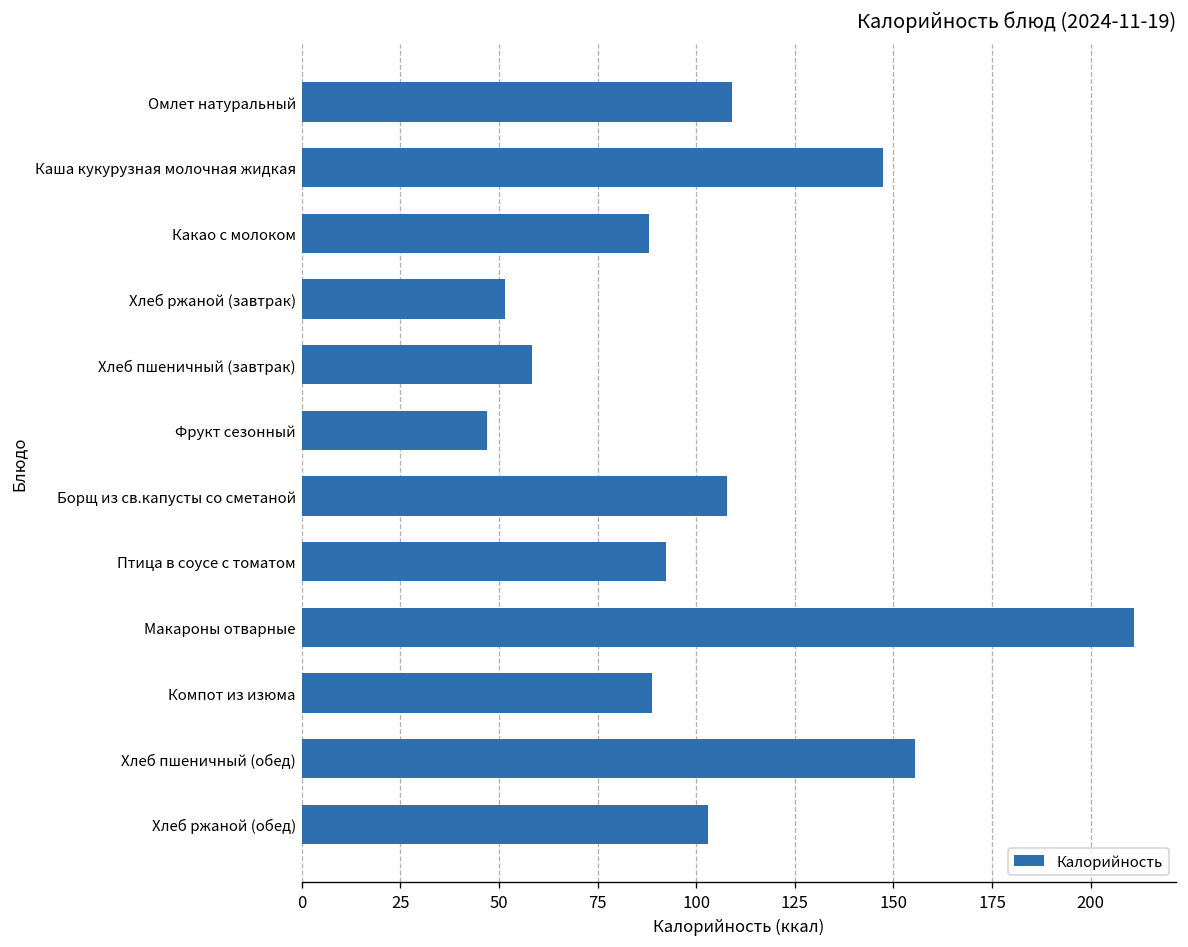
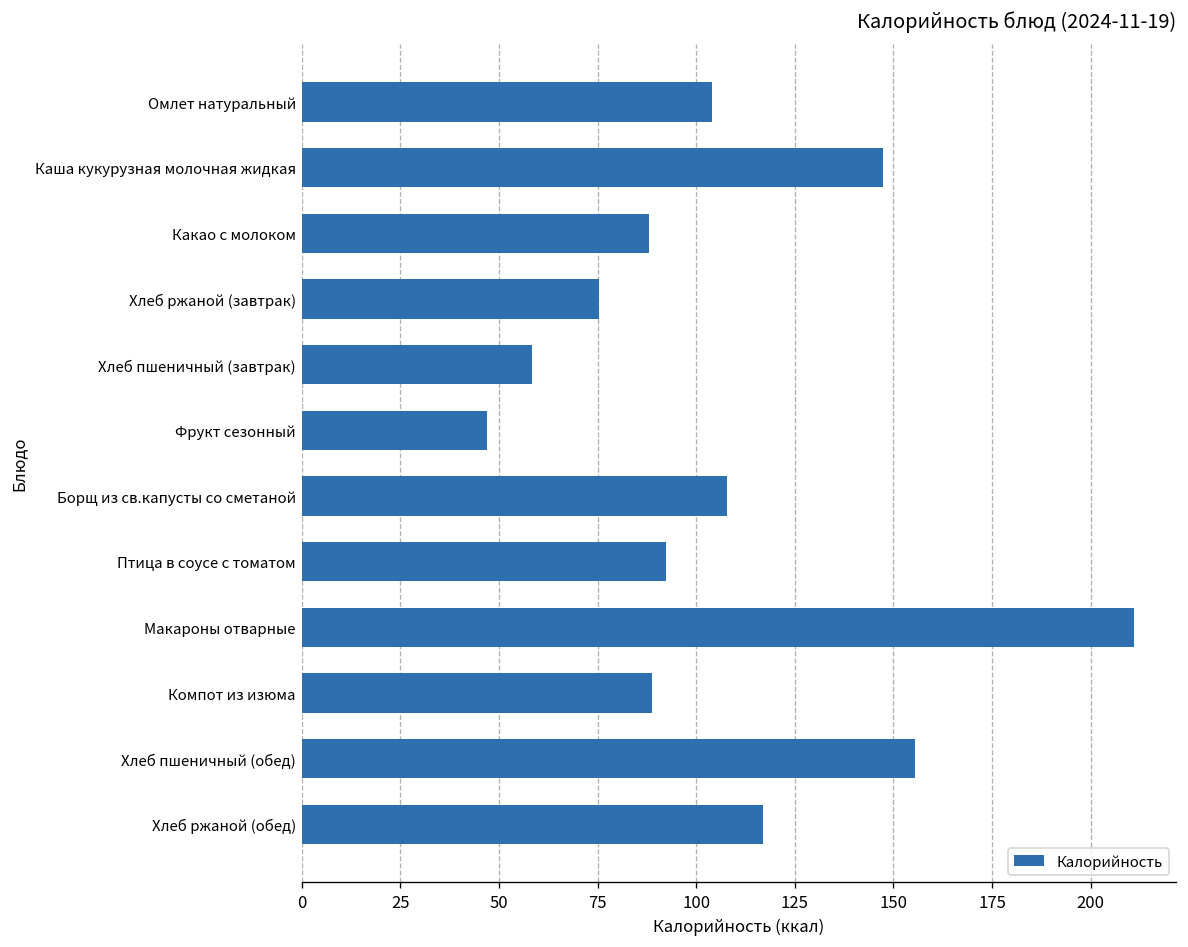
  {
-   "Омлет натуральный": 109,
+   "Омлет натуральный": 104,
    "Каша кукурузная молочная жидкая": 147,
    "Какао с молоком": 88,
-   "Хлеб ржаной (завтрак)": 52,
+   "Хлеб ржаной (завтрак)": 75,
    "Хлеб пшеничный (завтрак)": 59,
    "Фрукт сезонный": 47,
    "Борщ из св.капусты со сметаной": 108,
    "Птица в соусе с томатом": 92,
    "Макароны отварные": 211,
    "Компот из изюма": 89,
    "Хлеб пшеничный (обед)": 155,
-   "Хлеб ржаной (обед)": 103
+   "Хлеб ржаной (обед)": 117
  }
